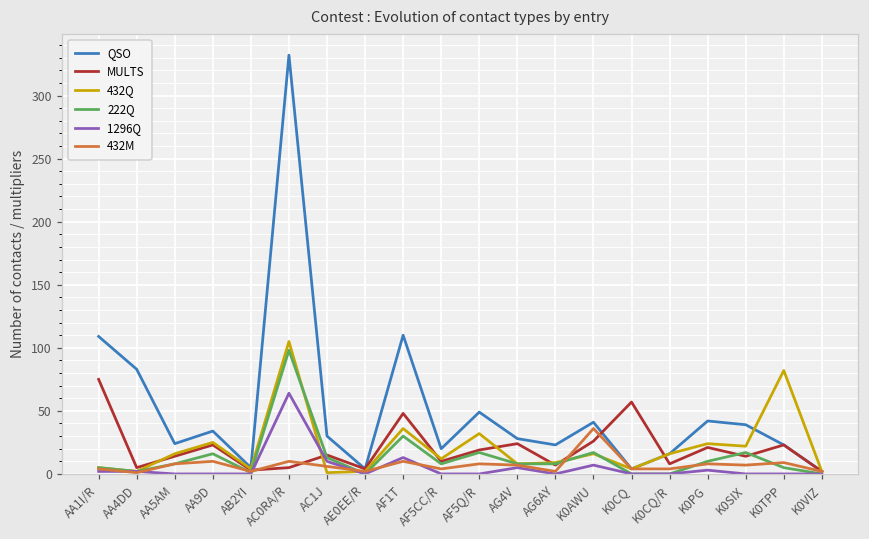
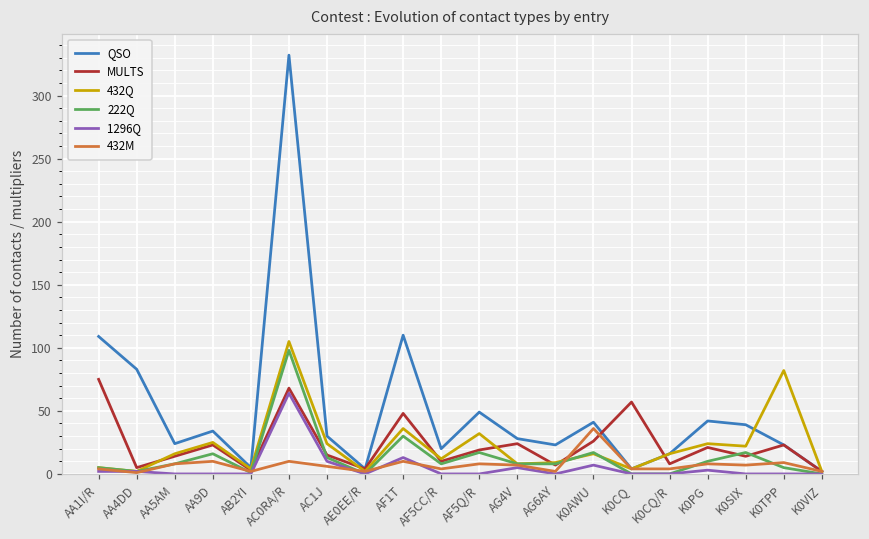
  {
    "QSO": {
      "AA1I/R": 109,
      "AA4DD": 83,
      "AA5AM": 24,
      "AA9D": 34,
      "AC0RA/R": 332,
      "AC1J": 30,
      "AF1T": 110,
      "AF5CC/R": 20,
      "AF5Q/R": 49,
      "AG4V": 28,
      "AG6AY": 23,
      "K0AWU": 41,
      "K0PG": 42,
      "K0SIX": 39
    },
    "MULTS": {
      "AA1I/R": 75,
      "AA4DD": 5,
-     "AC0RA/R": 5,
+     "AC0RA/R": 68,
      "AF1T": 48,
      "AG4V": 24,
      "K0AWU": 26,
      "K0CQ": 57,
      "K0CQ/R": 8,
      "K0PG": 21,
      "K0SIX": 14
    },
    "432Q": {
      "AC0RA/R": 105,
-     "AC1J": 1,
+     "AC1J": 24,
      "AF1T": 36,
      "AF5Q/R": 32,
      "K0PG": 24,
      "K0SIX": 22,
      "K0TPP": 82
    },
    "222Q": {
      "AA9D": 16,
      "AC0RA/R": 98,
      "AF1T": 30,
      "K0SIX": 17,
      "K0TPP": 5
    },
    "1296Q": {
      "AA5AM": 0,
      "AA9D": 0,
      "AC0RA/R": 64,
      "AC1J": 10,
      "AF1T": 13,
      "AF5CC/R": 0,
      "AF5Q/R": 0,
      "K0AWU": 7,
      "K0PG": 3,
      "K0SIX": 0,
      "K0TPP": 0
    },
    "432M": {
      "AA9D": 10,
      "AC0RA/R": 10,
      "AC1J": 6,
      "AF1T": 10,
      "AF5CC/R": 4,
      "AF5Q/R": 8,
      "K0AWU": 36,
      "K0CQ/R": 4,
      "K0SIX": 7,
      "K0TPP": 9
    }
  }
